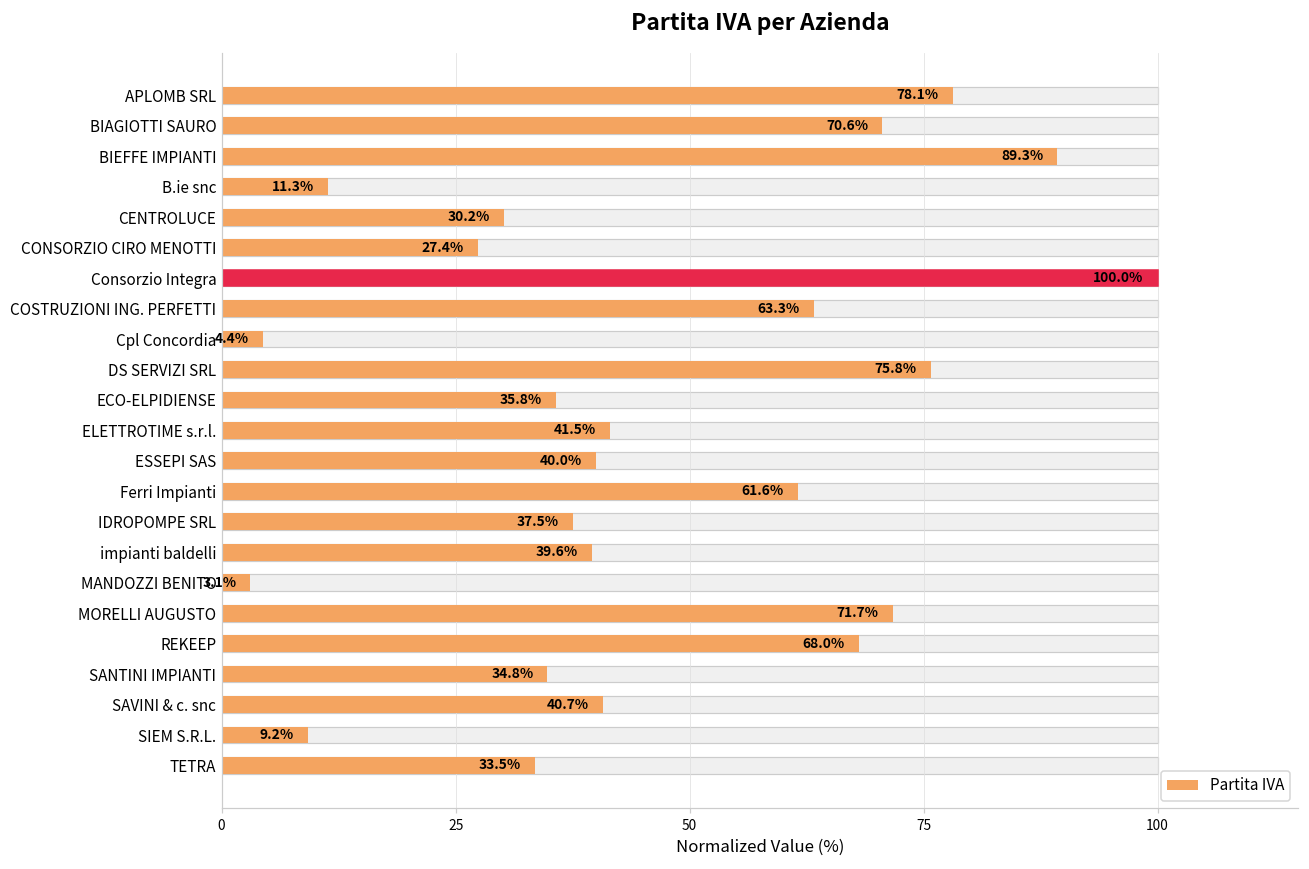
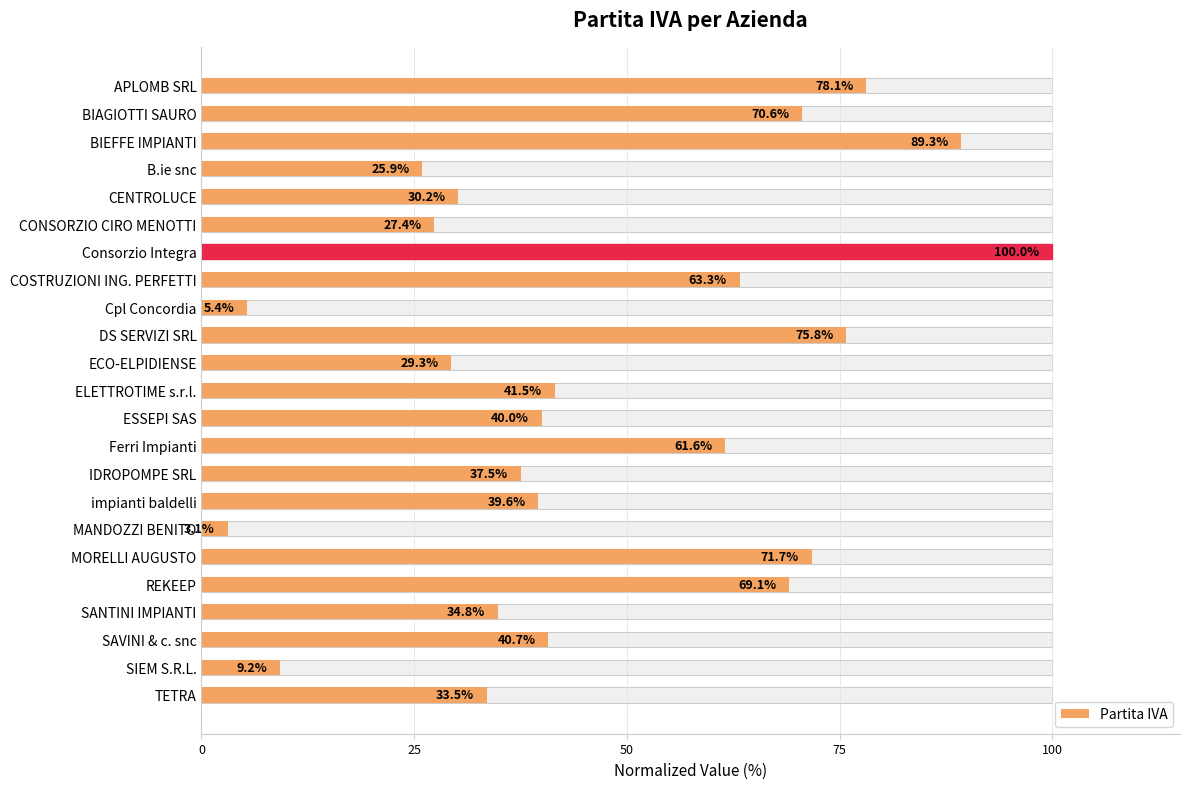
  {
    "Partita IVA": {
-     "B.ie snc": "11.3%",
+     "B.ie snc": "25.9%",
      "Consorzio Integra": "100.0%",
-     "Cpl Concordia": "4.4%",
-     "ECO-ELPIDIENSE": "35.8%",
-     "REKEEP": "68.0%"
+     "Cpl Concordia": "5.4%",
+     "ECO-ELPIDIENSE": "29.3%",
+     "REKEEP": "69.1%"
    }
  }
